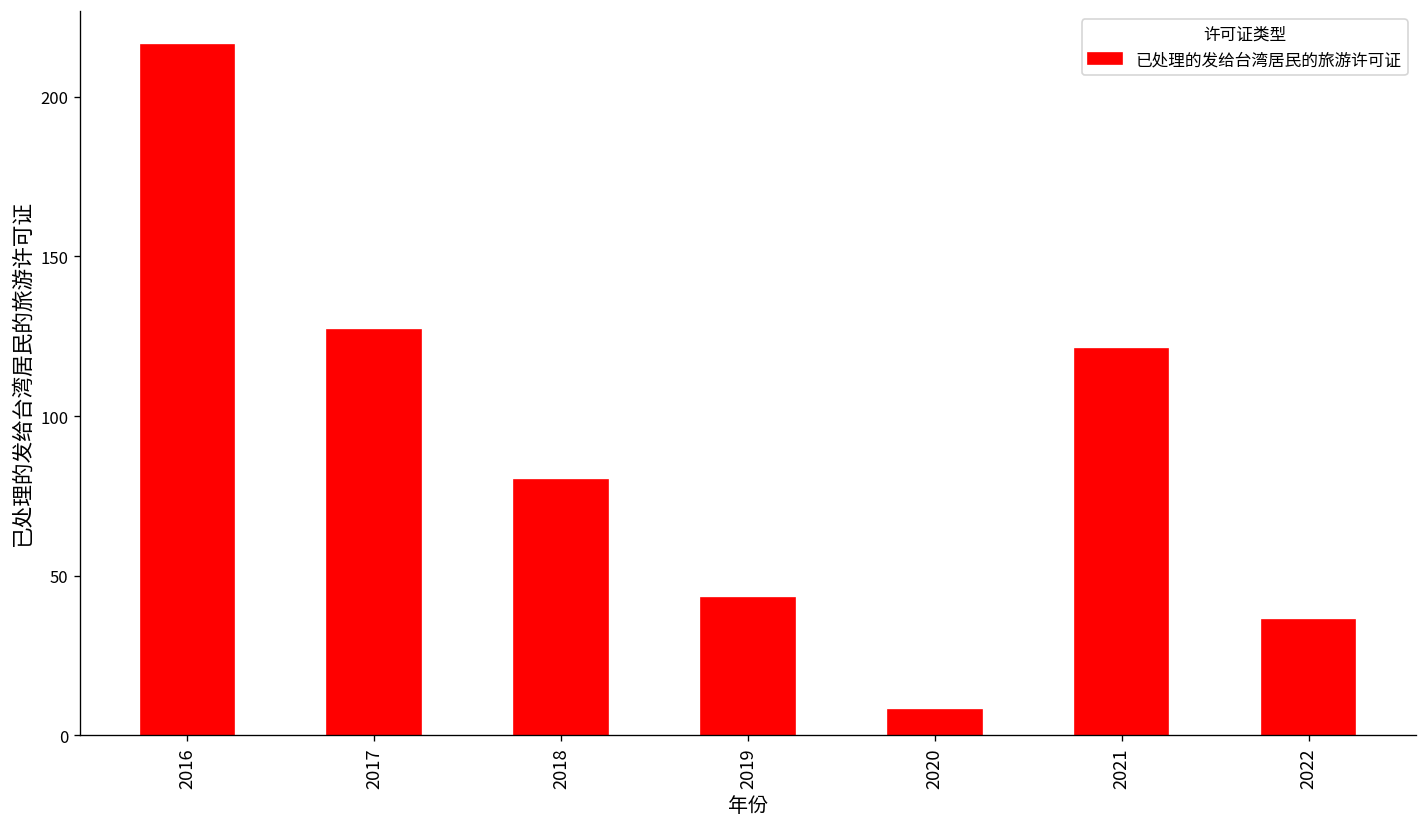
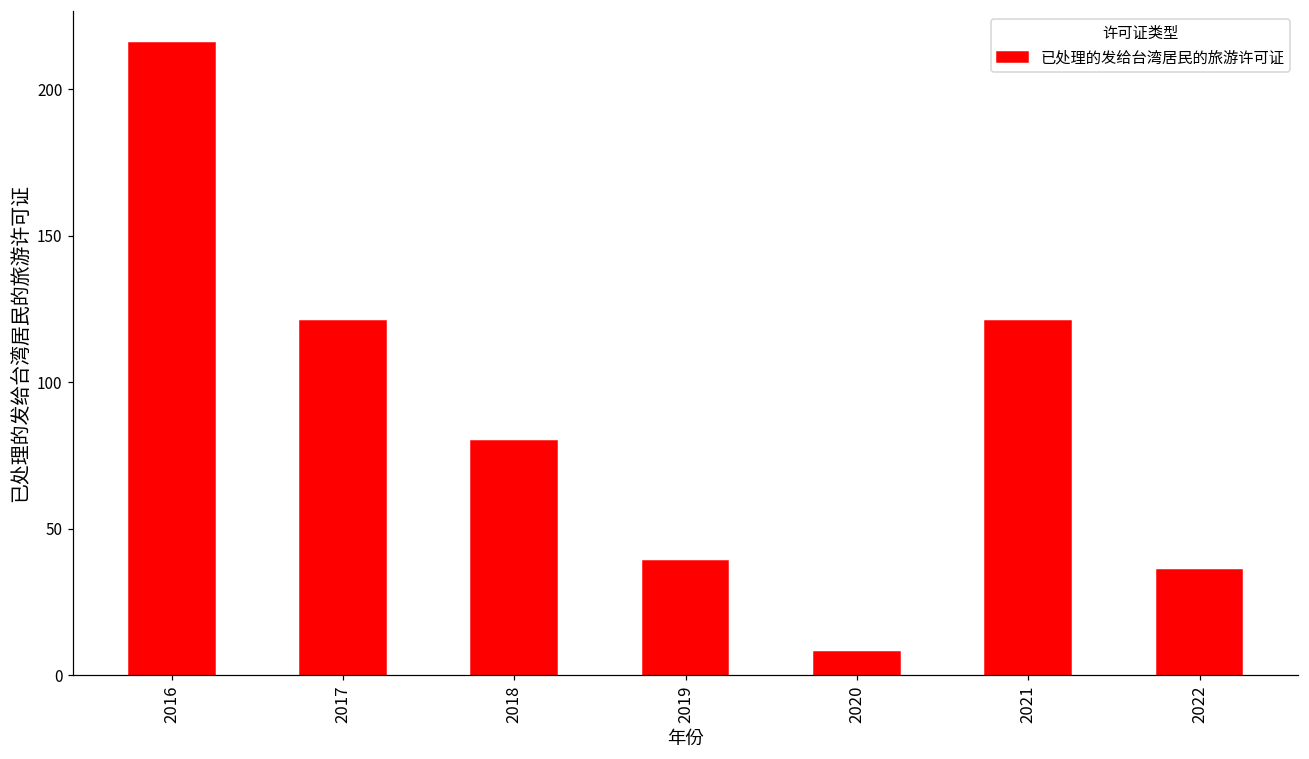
  {
    "2016": 216,
-   "2017": 127,
+   "2017": 121,
    "2018": 80,
-   "2019": 43,
+   "2019": 39,
    "2020": 8,
    "2021": 121,
    "2022": 36
  }
